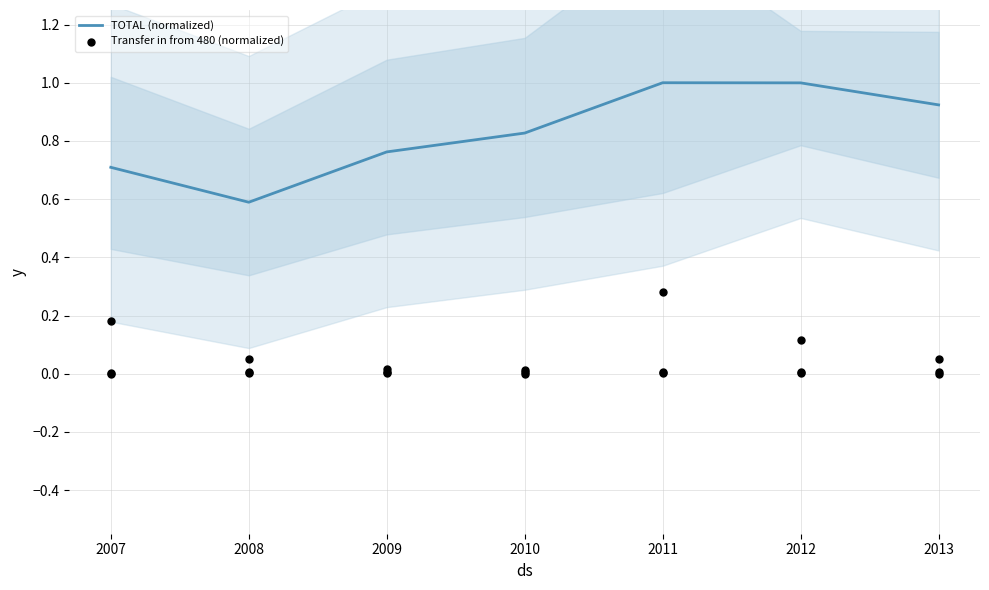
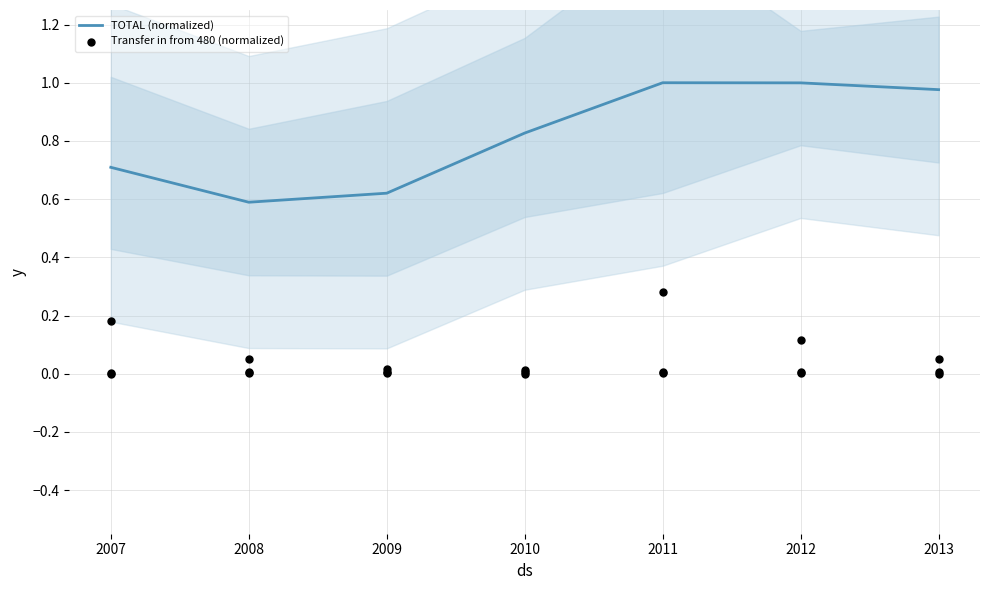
  {
    "TOTAL (normalized)": {
      "2007": 0.71,
      "2008": 0.59,
-     "2009": 0.76,
+     "2009": 0.62,
      "2010": 0.83,
      "2011": 1.00,
      "2012": 1.00,
-     "2013": 0.92
+     "2013": 0.98
    }
  }
